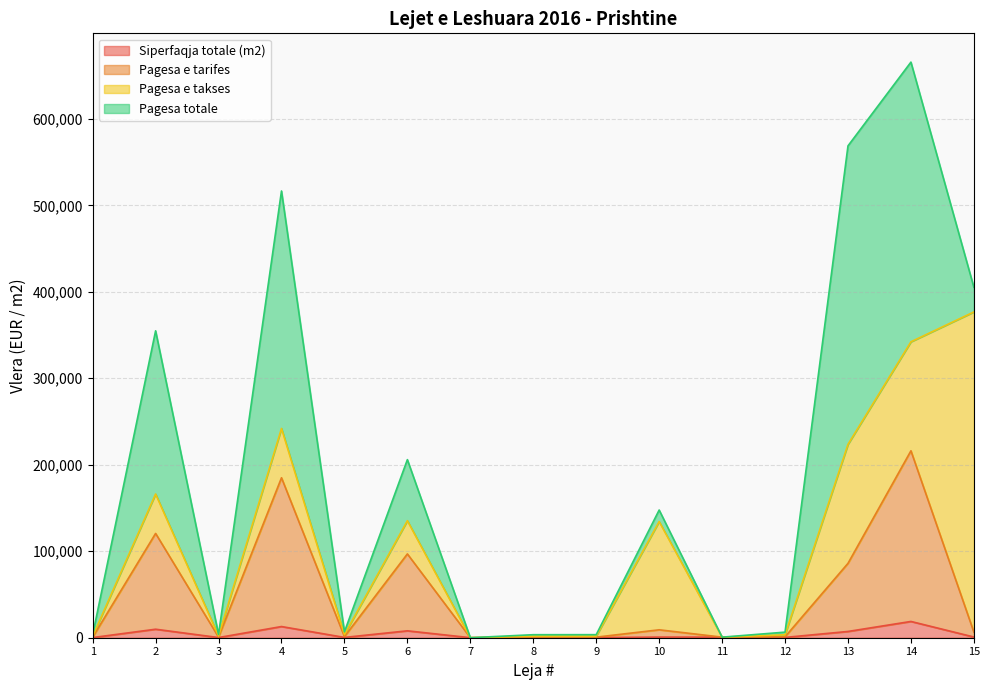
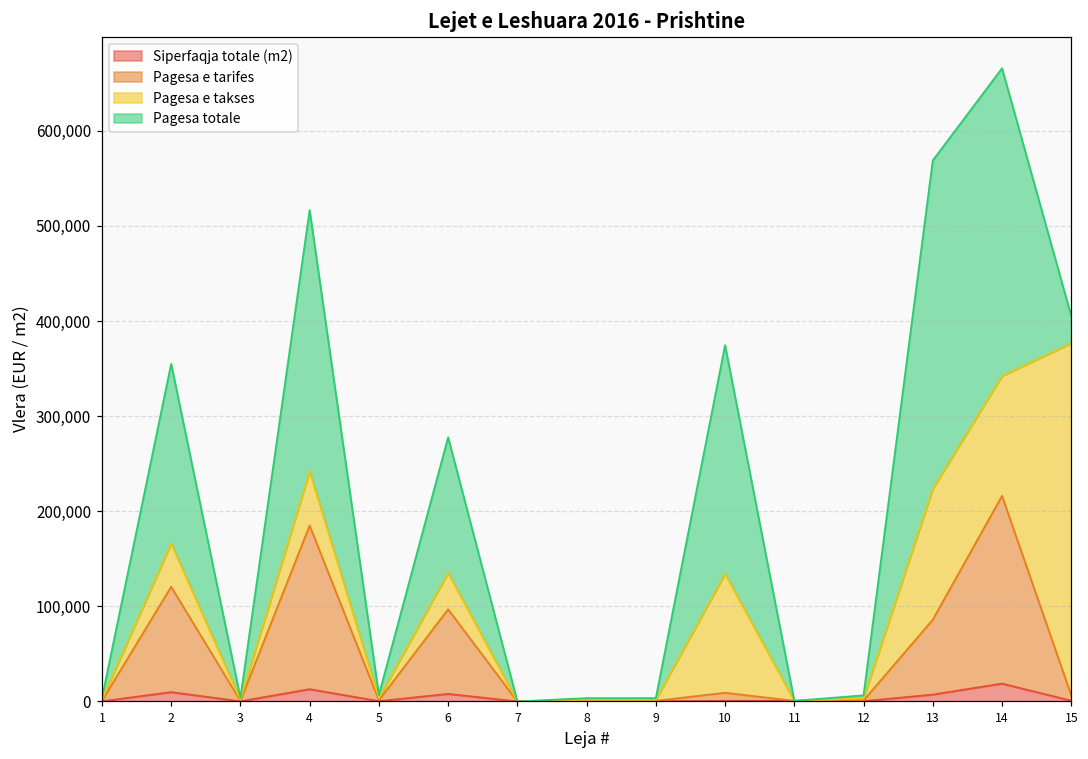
  {
    "Pagesa e takses": {
      "2": "50,000",
      "4": "60,000",
      "6": "40,000",
      "10": "130,000",
      "13": "140,000",
      "14": "130,000",
      "15": "370,000"
    },
    "Pagesa totale": {
      "2": "190,000",
      "4": "270,000",
      "5": "0",
-     "6": "70,000",
-     "10": "10,000",
+     "6": "140,000",
+     "10": "240,000",
      "12": "0",
      "13": "350,000",
      "14": "320,000",
      "15": "30,000"
    }
  }
